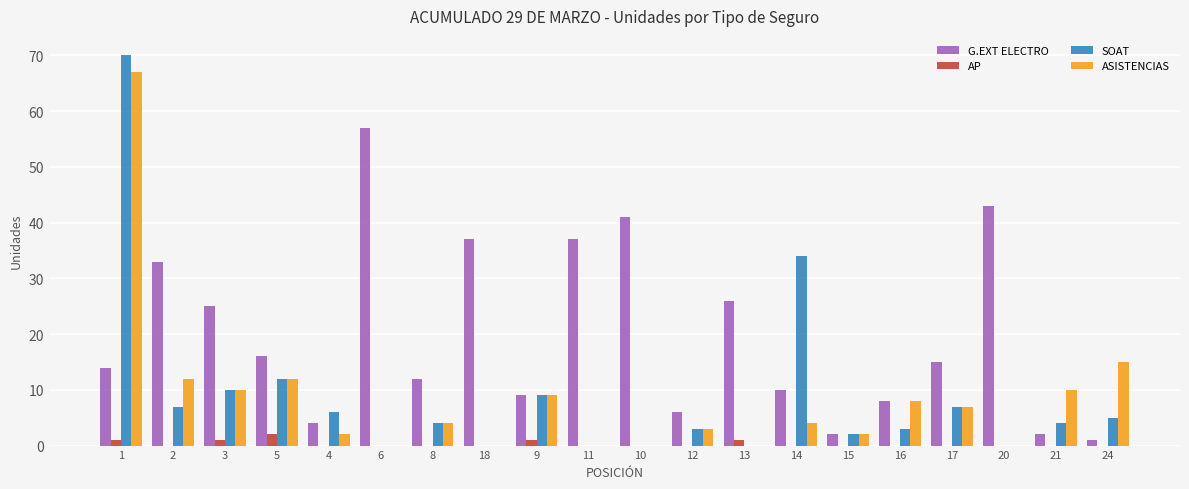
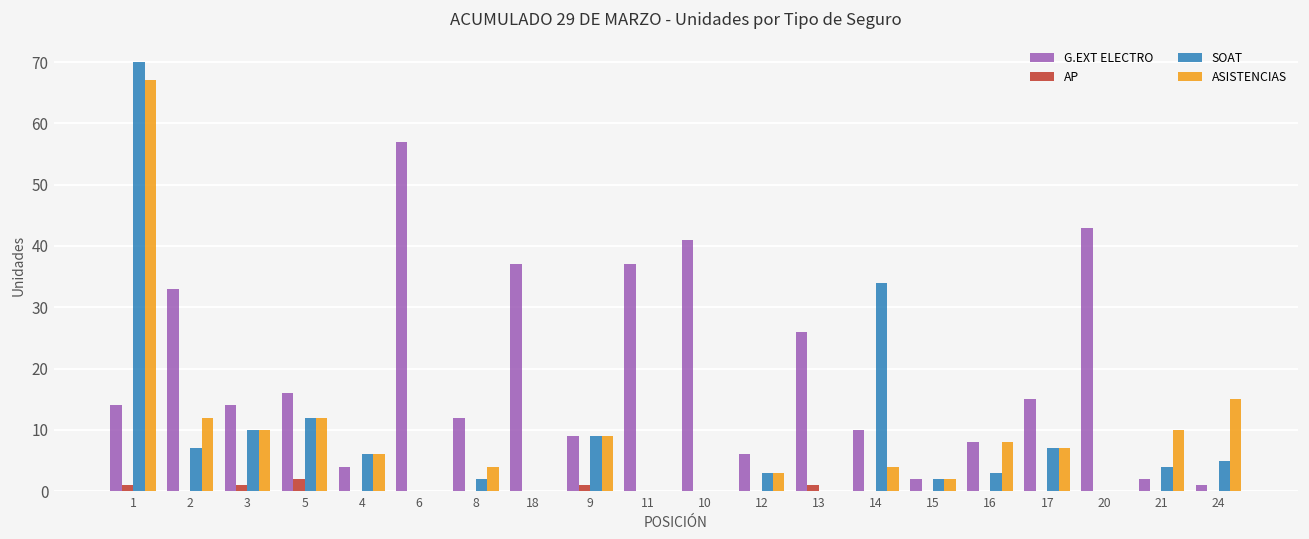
  {
    "G.EXT ELECTRO": {
      "1": 14,
      "2": 33,
-     "3": 25,
+     "3": 14,
      "5": 16,
      "4": 4,
      "6": 57,
      "8": 12,
      "18": 37,
      "9": 9,
      "11": 37,
      "10": 41,
      "12": 6,
      "13": 26,
      "14": 10,
      "15": 2,
      "16": 8,
      "17": 15,
      "20": 43,
      "21": 2,
      "24": 1
    },
    "AP": {
      "1": 1,
      "2": 0,
      "3": 1,
      "5": 2,
      "4": 0,
      "6": 0,
      "8": 0,
      "18": 0,
      "9": 1,
      "11": 0,
      "10": 0,
      "12": 0,
      "13": 1,
      "14": 0,
      "15": 0,
      "16": 0,
      "17": 0,
      "20": 0,
      "21": 0,
      "24": 0
    },
    "SOAT": {
      "1": 70,
      "2": 7,
      "3": 10,
      "5": 12,
      "4": 6,
      "6": 0,
-     "8": 4,
+     "8": 2,
      "18": 0,
      "9": 9,
      "11": 0,
      "10": 0,
      "12": 3,
      "13": 0,
      "14": 34,
      "15": 2,
      "16": 3,
      "17": 7,
      "20": 0,
      "21": 4,
      "24": 5
    },
    "ASISTENCIAS": {
      "1": 67,
      "2": 12,
      "3": 10,
      "5": 12,
-     "4": 2,
+     "4": 6,
      "6": 0,
      "8": 4,
      "18": 0,
      "9": 9,
      "11": 0,
      "10": 0,
      "12": 3,
      "13": 0,
      "14": 4,
      "15": 2,
      "16": 8,
      "17": 7,
      "20": 0,
      "21": 10,
      "24": 15
    }
  }
